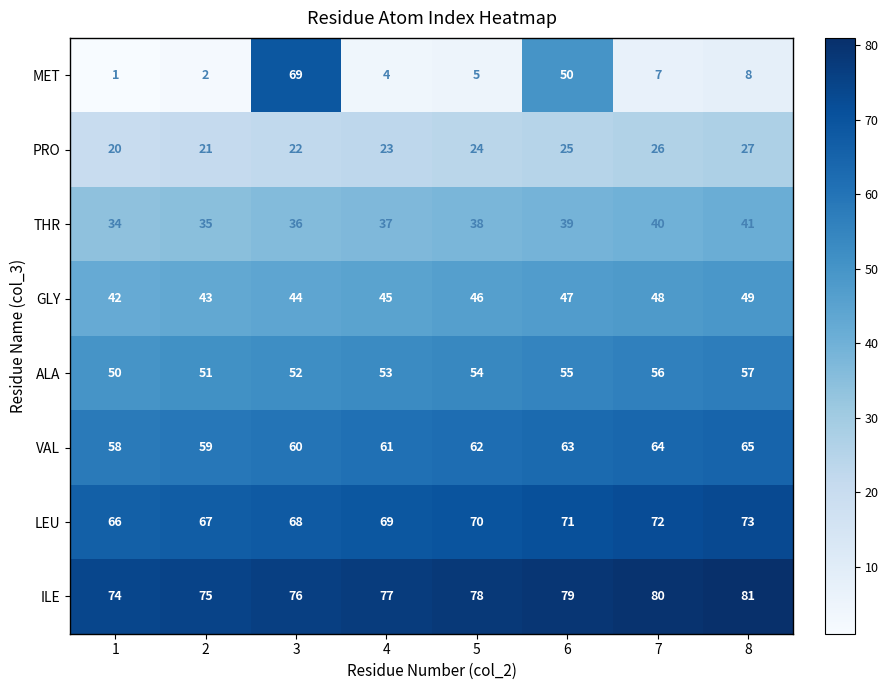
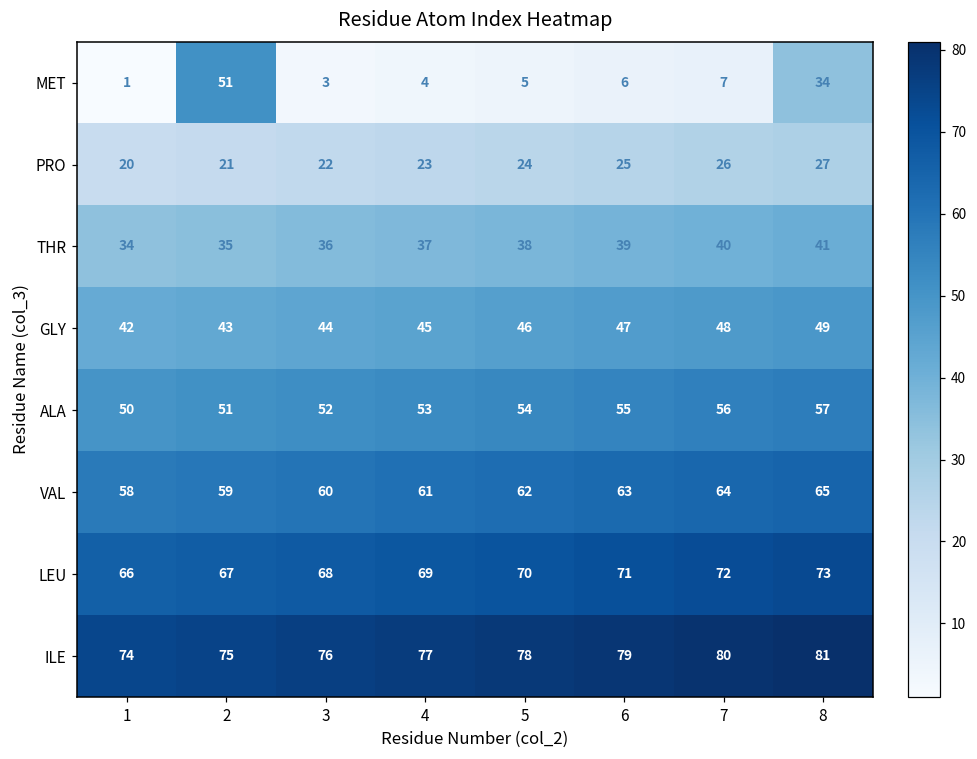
  {
    "MET": {
      "1": 1,
-     "2": 2,
-     "3": 69,
+     "2": 51,
+     "3": 3,
      "4": 4,
      "5": 5,
-     "6": 50,
+     "6": 6,
      "7": 7,
-     "8": 8
+     "8": 34
    },
    "PRO": {
      "1": 20,
      "2": 21,
      "3": 22,
      "4": 23,
      "5": 24,
      "6": 25,
      "7": 26,
      "8": 27
    },
    "THR": {
      "1": 34,
      "2": 35,
      "3": 36,
      "4": 37,
      "5": 38,
      "6": 39
    },
    "GLY": {
      "1": 42,
      "2": 43,
      "3": 44,
      "4": 45,
      "5": 46,
      "6": 47,
      "7": 48,
      "8": 49
    },
    "ALA": {
      "1": 50,
      "2": 51,
      "3": 52,
      "4": 53,
      "5": 54,
      "6": 55,
      "7": 56,
      "8": 57
    },
    "VAL": {
      "1": 58,
      "2": 59,
      "3": 60,
      "4": 61,
      "5": 62,
      "6": 63,
      "7": 64,
      "8": 65
    },
    "LEU": {
      "1": 66,
      "2": 67,
      "3": 68,
      "4": 69,
      "5": 70,
      "6": 71,
      "7": 72,
      "8": 73
    },
    "ILE": {
      "1": 74,
      "2": 75,
      "3": 76,
      "4": 77,
      "5": 78,
      "6": 79,
      "7": 80,
      "8": 81
    }
  }
